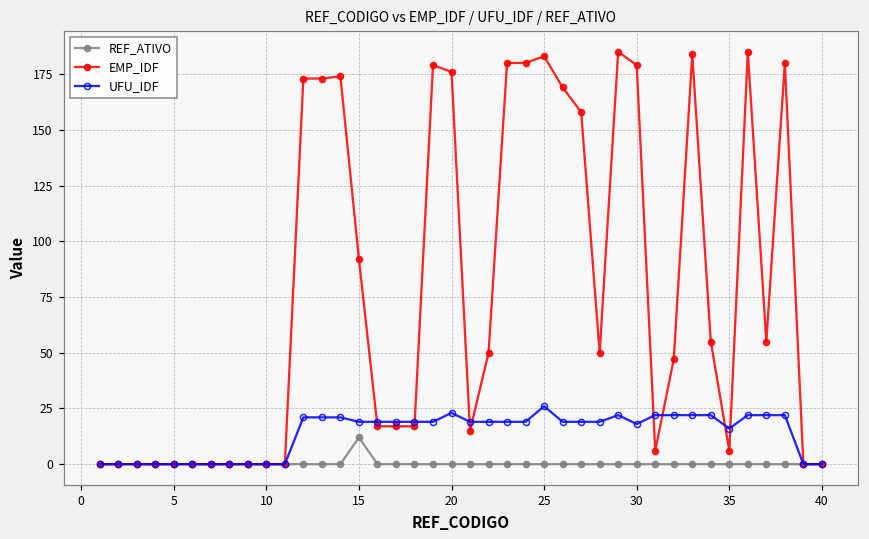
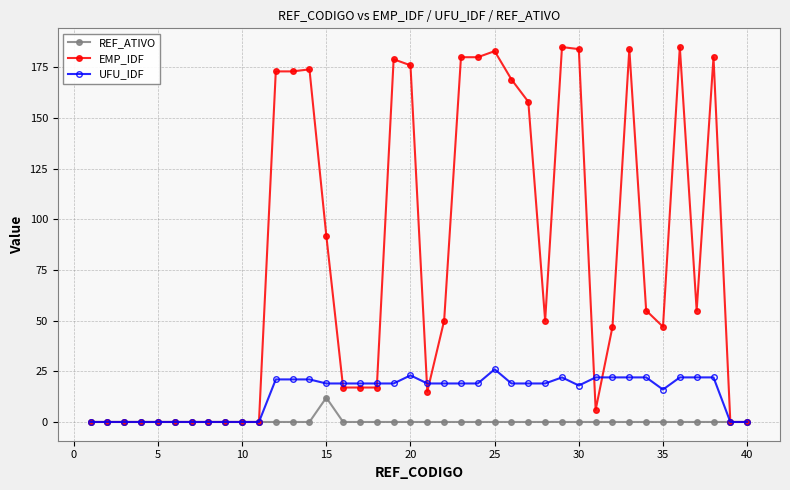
  {
    "REF_ATIVO": {
      "15": 12,
      "20": 0,
      "25": 0,
      "30": 0,
      "35": 0
    },
    "EMP_IDF": {
      "15": 92,
      "20": 176,
      "25": 183,
-     "30": 179,
-     "35": 6
+     "30": 184,
+     "35": 47
    },
    "UFU_IDF": {
      "15": 19,
      "20": 23,
      "25": 26,
      "30": 18,
      "35": 16
    }
  }
